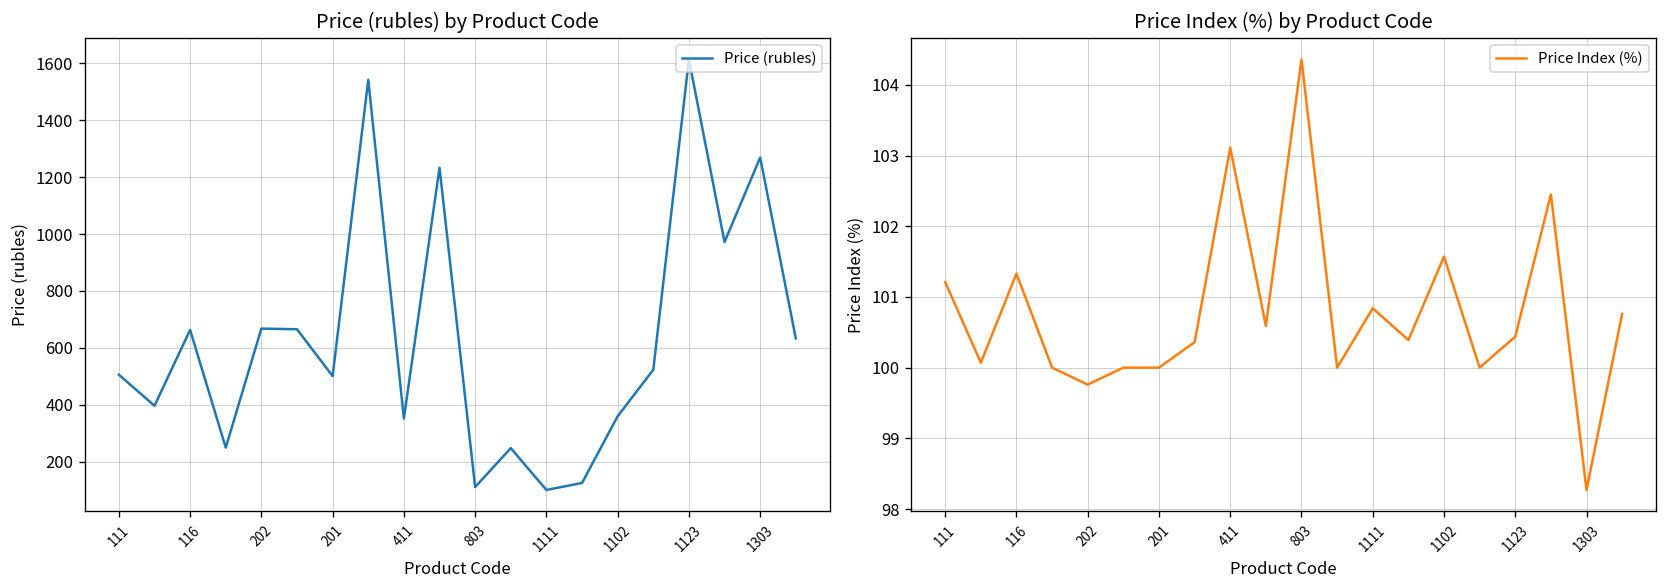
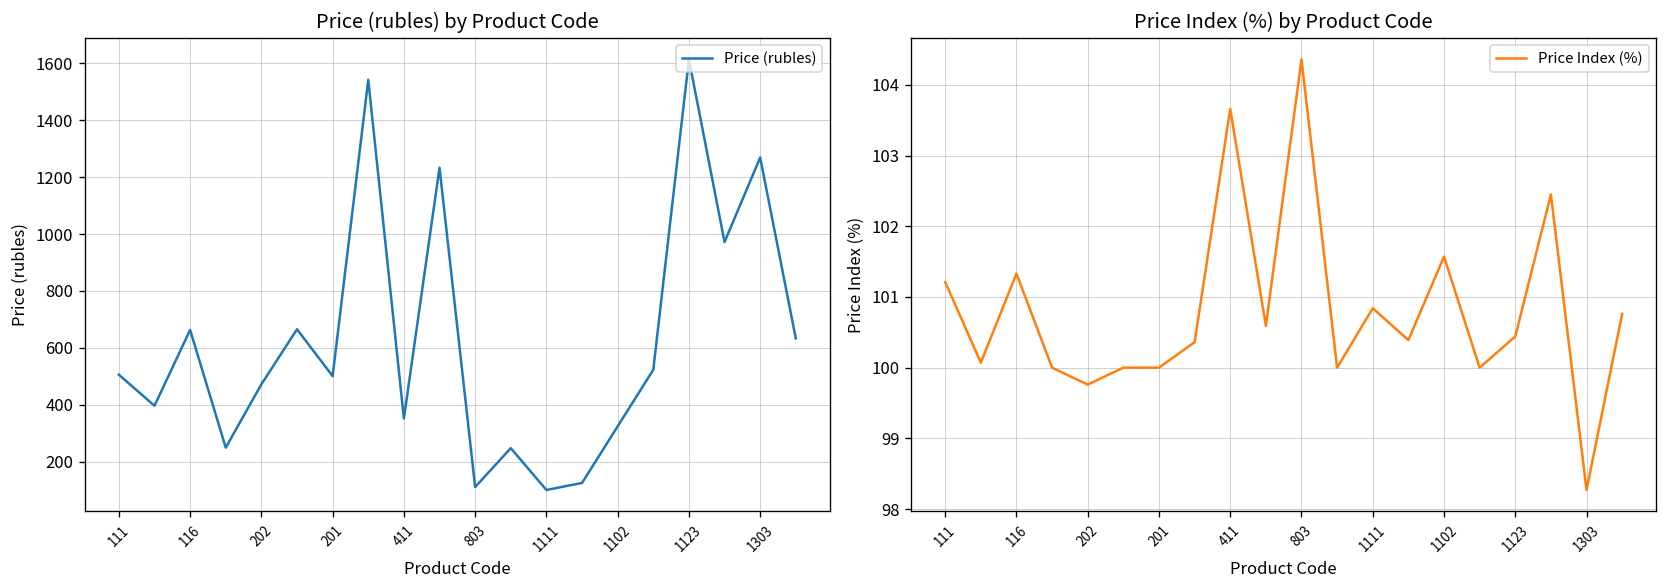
  {
    "Price (rubles) by Product Code": {
      "111": 510,
      "116": 660,
-     "202": 670,
+     "202": 470,
      "201": 500,
      "411": 350,
      "803": 110,
      "1111": 100,
-     "1102": 360,
+     "1102": 320,
      "1303": 1270
    },
    "Price Index (%) by Product Code": {
      "111": 101.2,
      "116": 101.3,
      "202": 99.8,
      "201": 100.0,
-     "411": 103.1,
+     "411": 103.7,
      "803": 104.4,
      "1111": 100.8,
      "1102": 101.6,
      "1123": 100.4,
      "1303": 98.3
    }
  }
